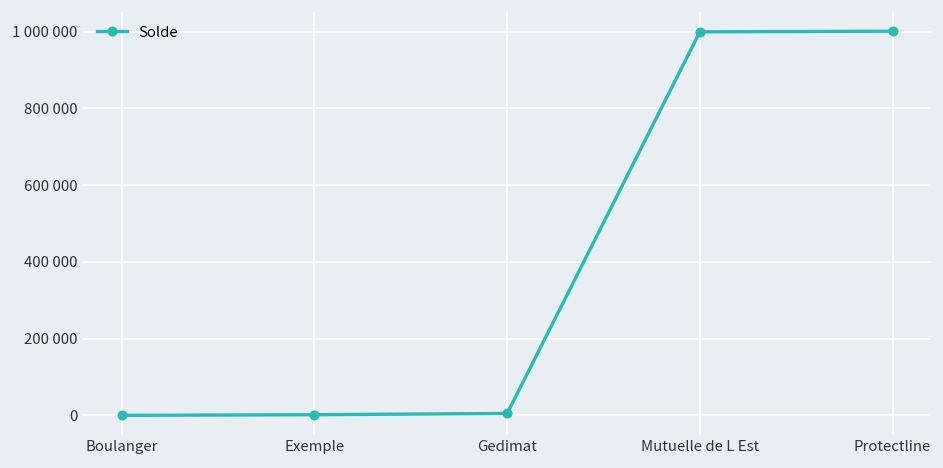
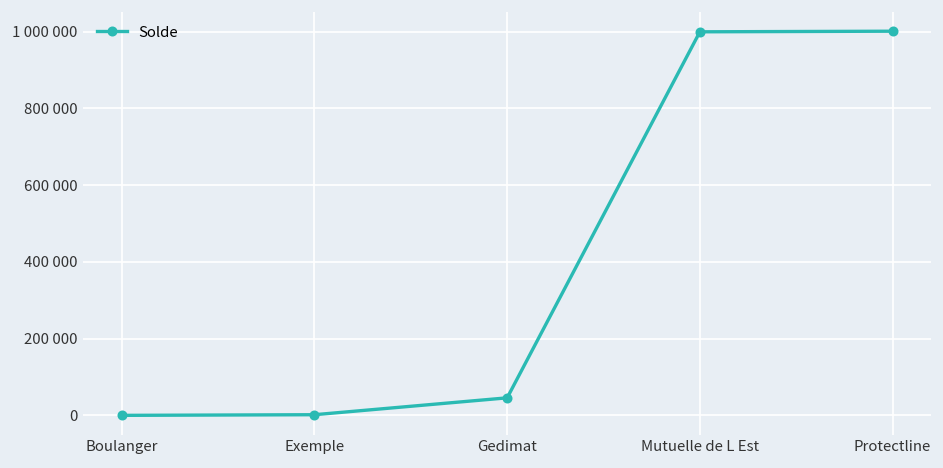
  {
    "Boulanger": 0,
    "Exemple": 0,
-   "Gedimat": 10000,
+   "Gedimat": 50000,
    "Mutuelle de L Est": 1000000,
    "Protectline": 1000000
  }
